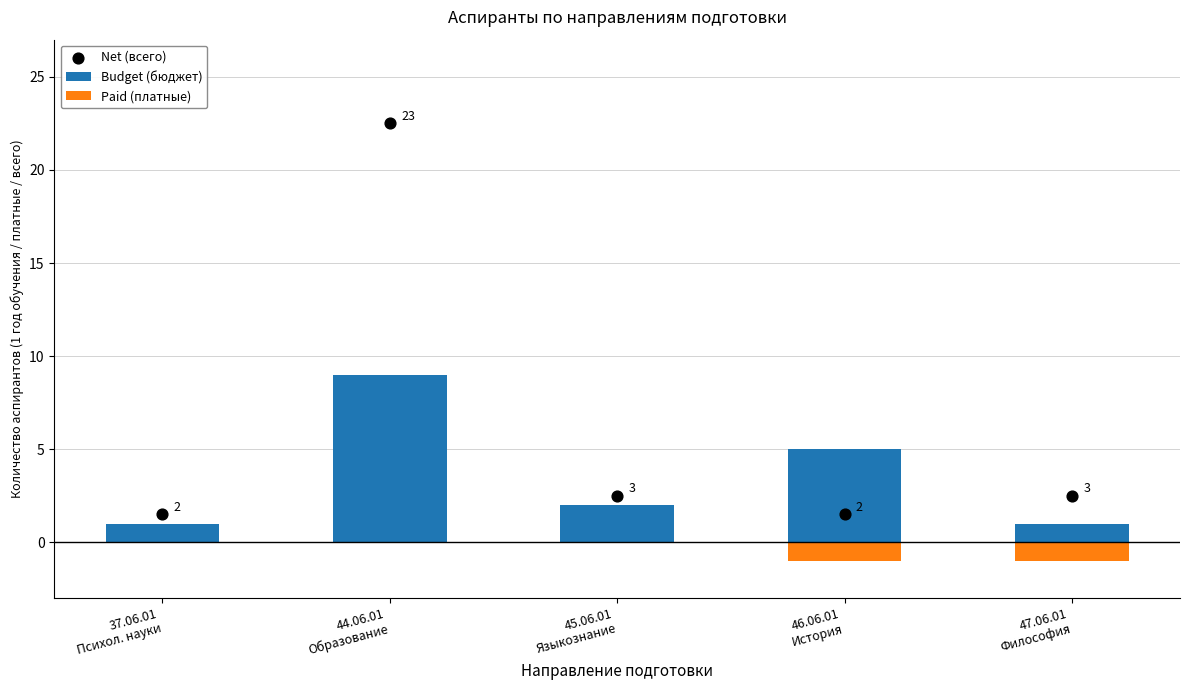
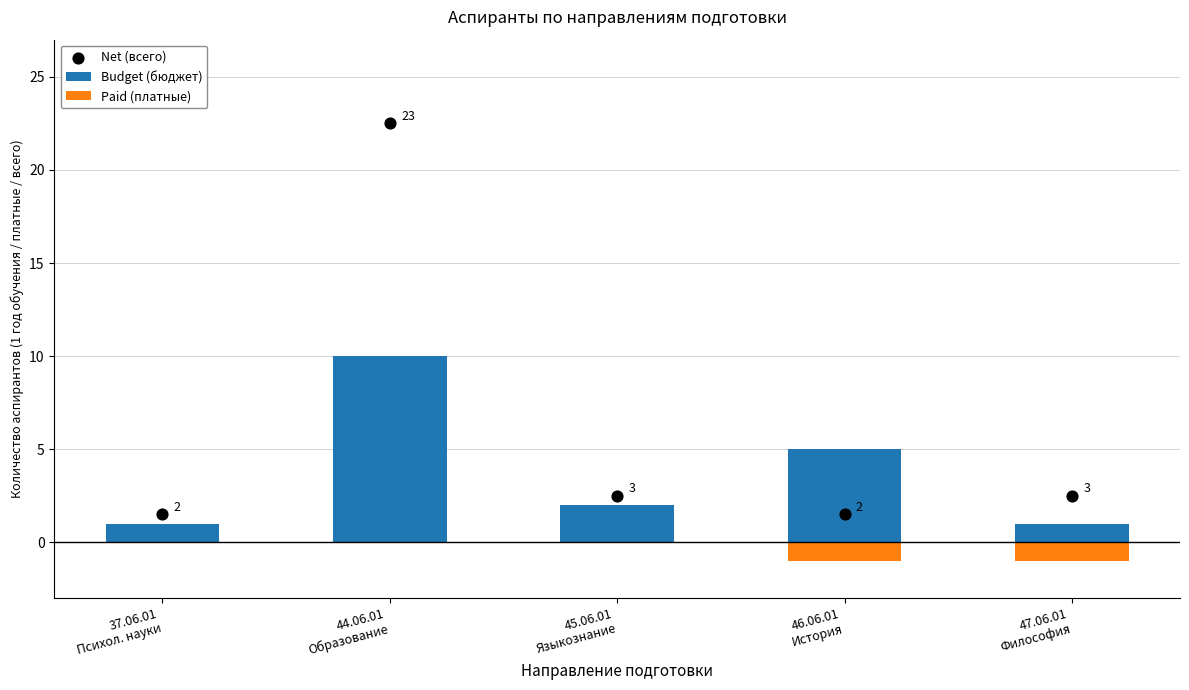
  {
    "Budget (бюджет)": {
-     "44.06.01 Образование": 9,
+     "44.06.01 Образование": 10,
      "47.06.01 Философия": 1
    },
    "Paid (платные)": {
      "37.06.01 Психол. науки": 0,
      "44.06.01 Образование": 0,
      "45.06.01 Языкознание": 0,
      "46.06.01 История": -1,
      "47.06.01 Философия": -1
    }
  }
